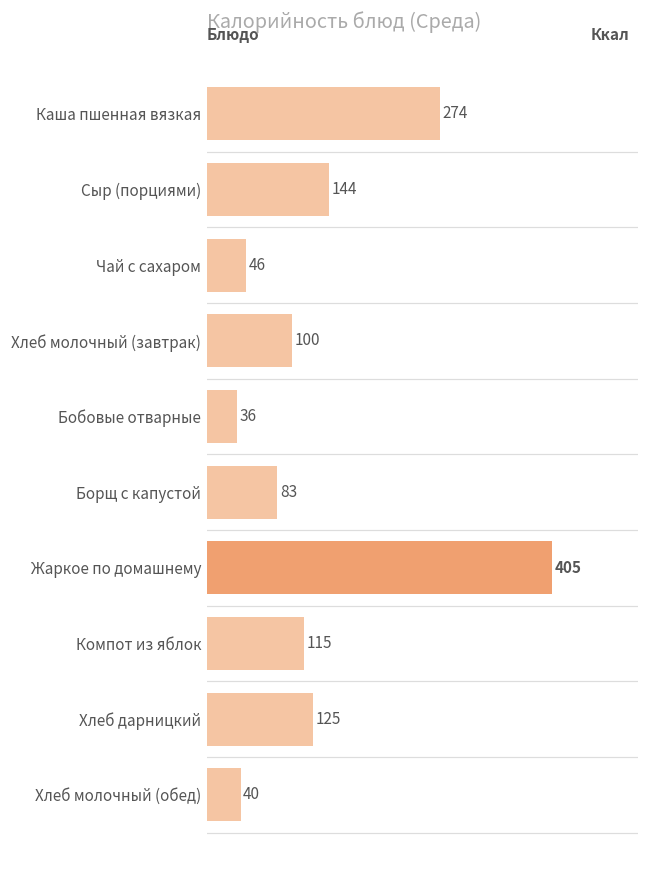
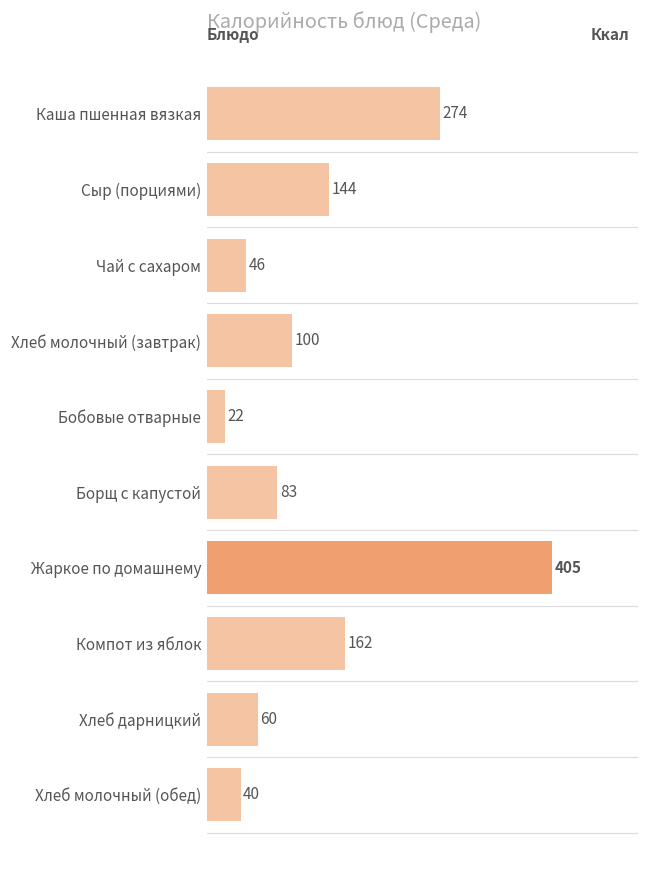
  {
    "Каша пшенная вязкая": 274,
    "Сыр (порциями)": 144,
    "Чай с сахаром": 46,
    "Хлеб молочный (завтрак)": 100,
-   "Бобовые отварные": 36,
+   "Бобовые отварные": 22,
    "Борщ с капустой": 83,
    "Жаркое по домашнему": 405,
-   "Компот из яблок": 115,
-   "Хлеб дарницкий": 125,
+   "Компот из яблок": 162,
+   "Хлеб дарницкий": 60,
    "Хлеб молочный (обед)": 40
  }
